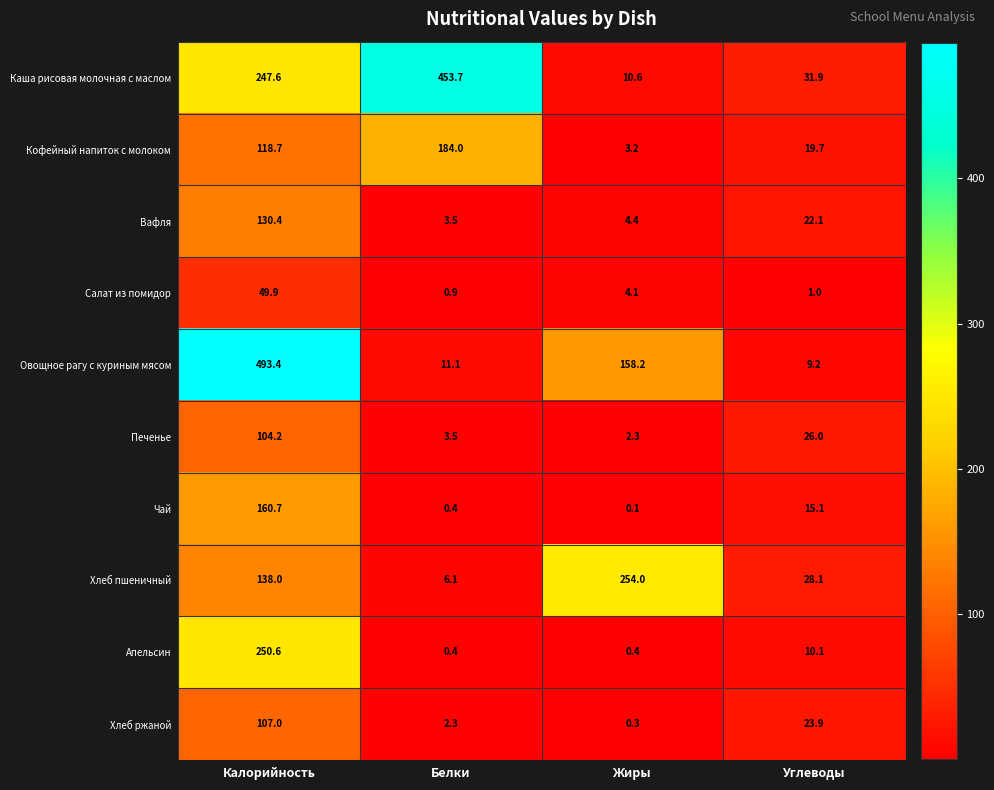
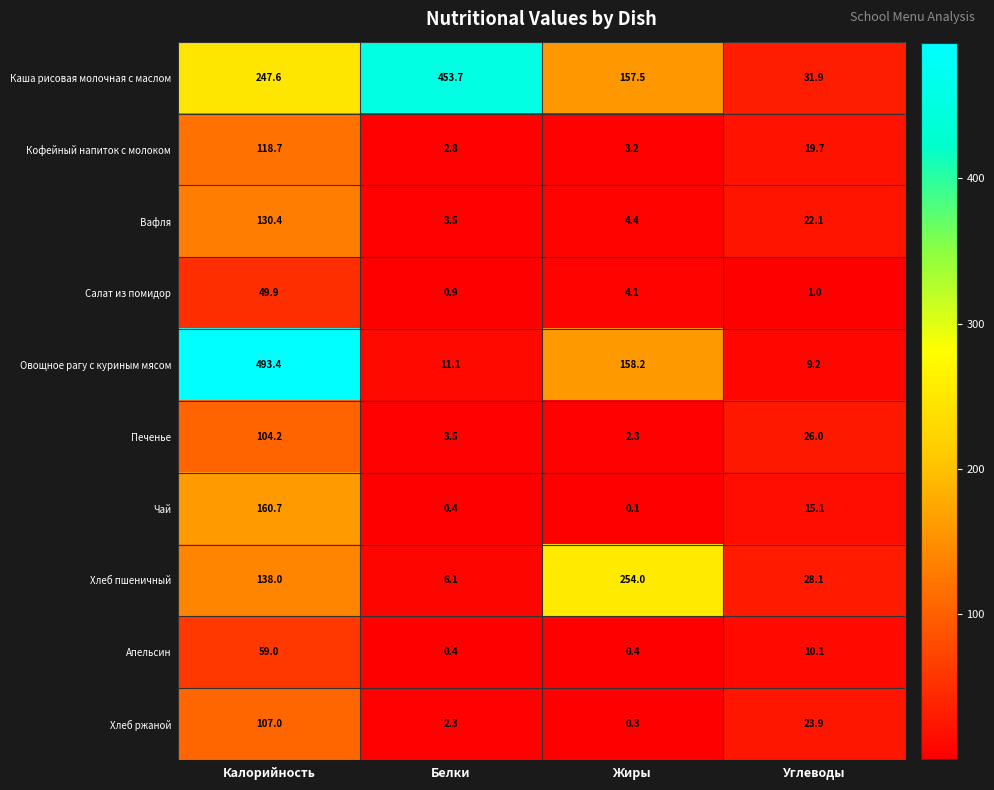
  {
    "Каша рисовая молочная с маслом": {
      "Калорийность": 247.6,
      "Белки": 453.7,
-     "Жиры": 10.6,
+     "Жиры": 157.5,
      "Углеводы": 31.9
    },
    "Кофейный напиток с молоком": {
      "Калорийность": 118.7,
-     "Белки": 184.0,
+     "Белки": 2.8,
      "Жиры": 3.2,
      "Углеводы": 19.7
    },
    "Вафля": {
      "Калорийность": 130.4,
      "Белки": 3.5,
      "Жиры": 4.4,
      "Углеводы": 22.1
    },
    "Салат из помидор": {
      "Калорийность": 49.9,
      "Белки": 0.9,
      "Жиры": 4.1,
      "Углеводы": 1.0
    },
    "Овощное рагу с куриным мясом": {
      "Калорийность": 493.4,
      "Белки": 11.1,
      "Жиры": 158.2,
      "Углеводы": 9.2
    },
    "Печенье": {
      "Калорийность": 104.2,
      "Белки": 3.5,
      "Жиры": 2.3,
      "Углеводы": 26.0
    },
    "Чай": {
      "Калорийность": 160.7,
      "Белки": 0.4,
      "Жиры": 0.1,
      "Углеводы": 15.1
    },
    "Хлеб пшеничный": {
      "Калорийность": 138.0,
      "Белки": 6.1,
      "Жиры": 254.0,
      "Углеводы": 28.1
    },
    "Апельсин": {
-     "Калорийность": 250.6,
+     "Калорийность": 59.0,
      "Белки": 0.4,
      "Жиры": 0.4,
      "Углеводы": 10.1
    },
    "Хлеб ржаной": {
      "Калорийность": 107.0,
      "Белки": 2.3,
      "Жиры": 0.3,
      "Углеводы": 23.9
    }
  }
